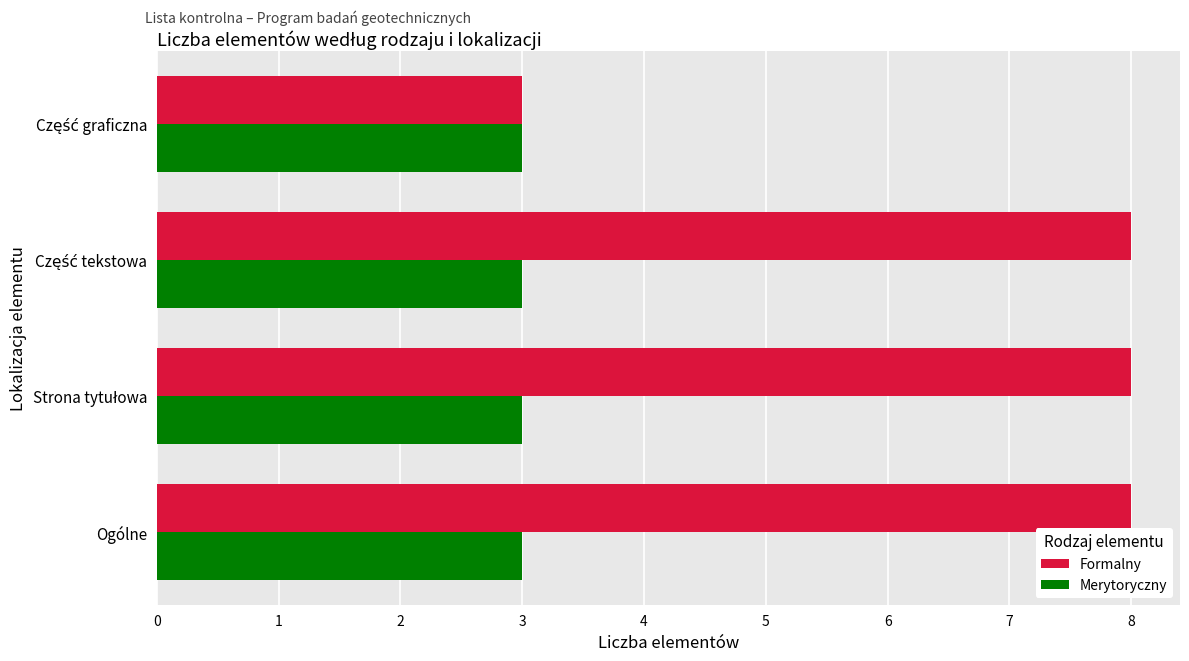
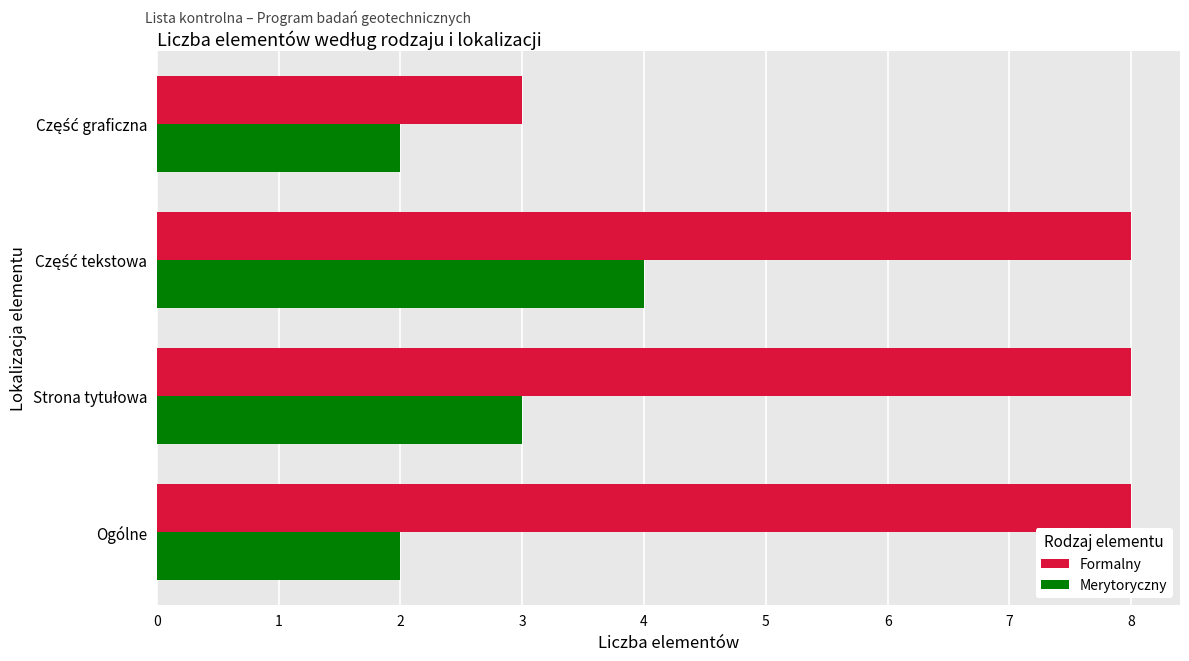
  {
    "Formalny": {
      "Część graficzna": 3,
      "Część tekstowa": 8,
      "Strona tytułowa": 8,
      "Ogólne": 8
    },
    "Merytoryczny": {
-     "Część graficzna": 3,
-     "Część tekstowa": 3,
+     "Część graficzna": 2,
+     "Część tekstowa": 4,
      "Strona tytułowa": 3,
-     "Ogólne": 3
+     "Ogólne": 2
    }
  }
